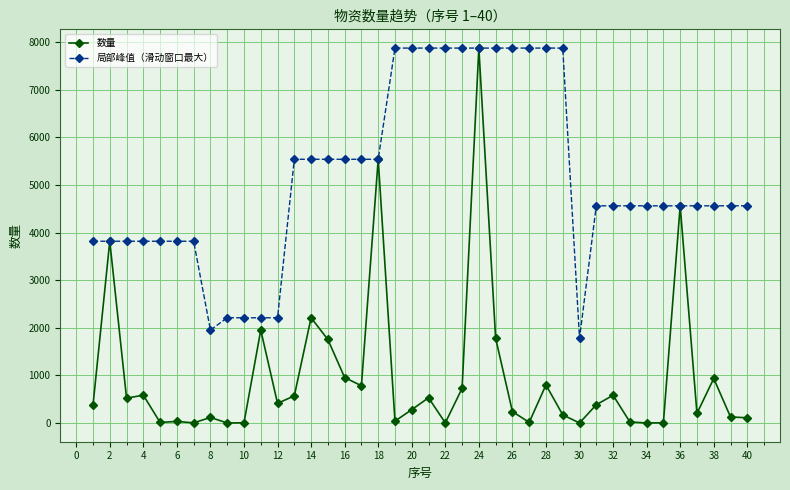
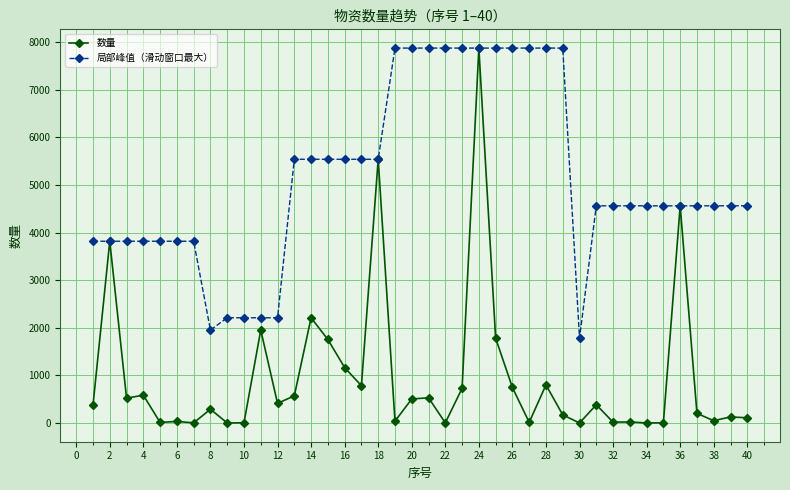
  {
    "数量": {
      "4": 600,
      "6": 0,
-     "8": 100,
+     "8": 300,
      "10": 0,
      "12": 400,
      "14": 2200,
-     "16": 1000,
-     "20": 300,
+     "16": 1200,
+     "20": 500,
      "22": 0,
-     "26": 200,
+     "26": 700,
      "28": 800,
      "30": 0,
-     "32": 600,
+     "32": 0,
      "34": 0,
-     "38": 900,
+     "38": 0,
      "40": 100
    },
    "局部峰值（滑动窗口最大）": {
      "4": 3800,
      "6": 3800,
      "8": 2000,
      "10": 2200,
      "12": 2200,
      "14": 5500,
      "16": 5500,
      "20": 7900,
      "22": 7900,
      "26": 7900,
      "28": 7900,
      "30": 1800,
      "32": 4600,
      "34": 4600,
      "38": 4600,
      "40": 4600
    }
  }
